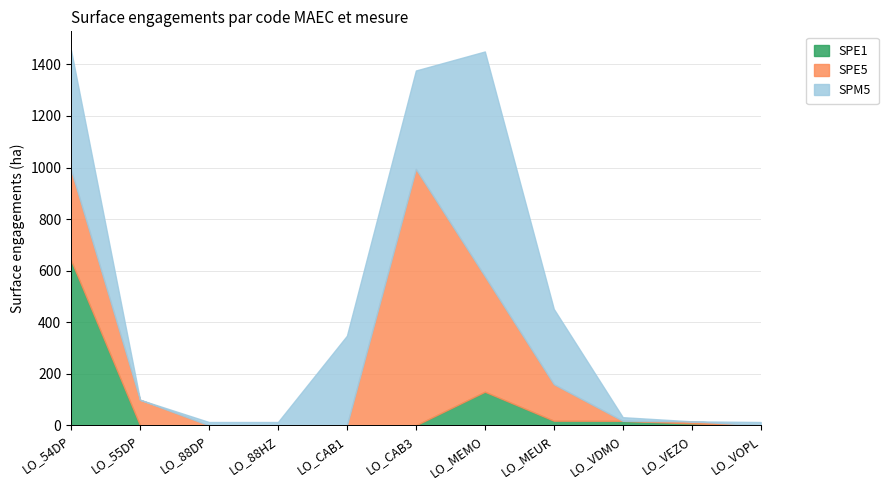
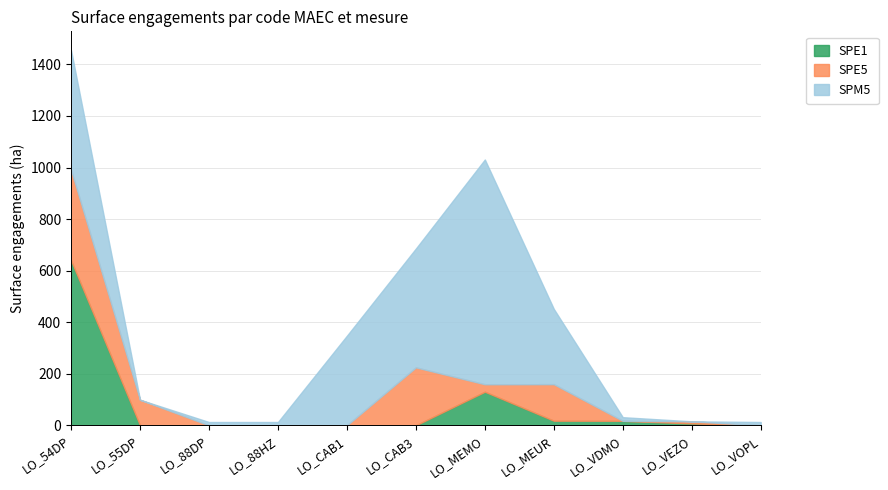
  {
    "SPE1": {
      "LO_54DP": 640,
      "LO_55DP": 0,
      "LO_CAB3": 0,
      "LO_MEMO": 130,
      "LO_MEUR": 20
    },
    "SPE5": {
      "LO_54DP": 350,
-     "LO_CAB3": 990,
-     "LO_MEMO": 450,
+     "LO_CAB3": 220,
+     "LO_MEMO": 30,
      "LO_MEUR": 140
    },
    "SPM5": {
      "LO_54DP": 460,
      "LO_88DP": 10,
      "LO_88HZ": 10,
      "LO_CAB1": 350,
-     "LO_CAB3": 380,
+     "LO_CAB3": 460,
      "LO_MEMO": 870,
      "LO_MEUR": 290,
      "LO_VDMO": 10,
      "LO_VOPL": 10
    }
  }
